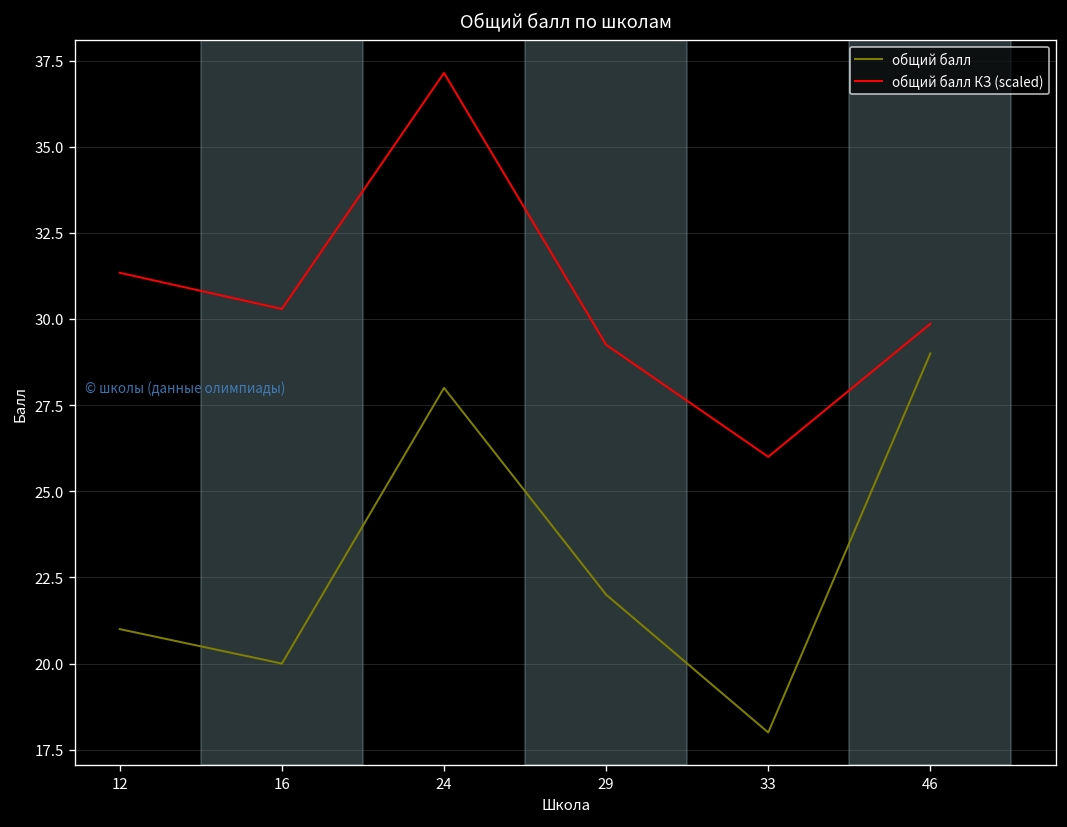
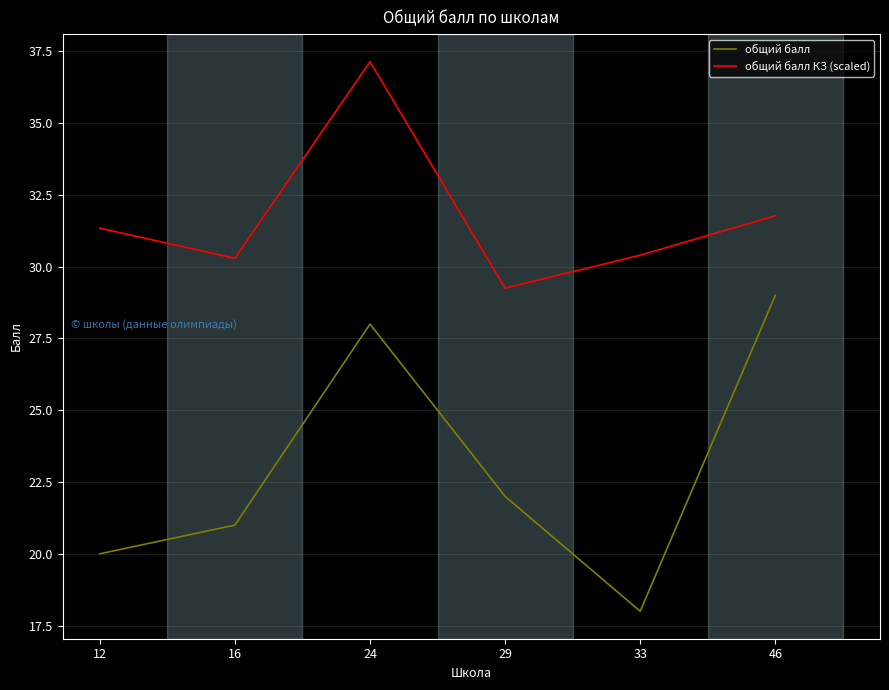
  {
    "общий балл": {
-     "12": 21,
-     "16": 20,
+     "12": 20,
+     "16": 21,
      "24": 28,
      "29": 22,
      "33": 18,
      "46": 29
    },
    "общий балл КЗ (scaled)": {
      "12": 31.3,
      "16": 30.3,
      "24": 37.1,
      "29": 29.3,
-     "33": 26.0,
-     "46": 29.9
+     "33": 30.4,
+     "46": 31.8
    }
  }
